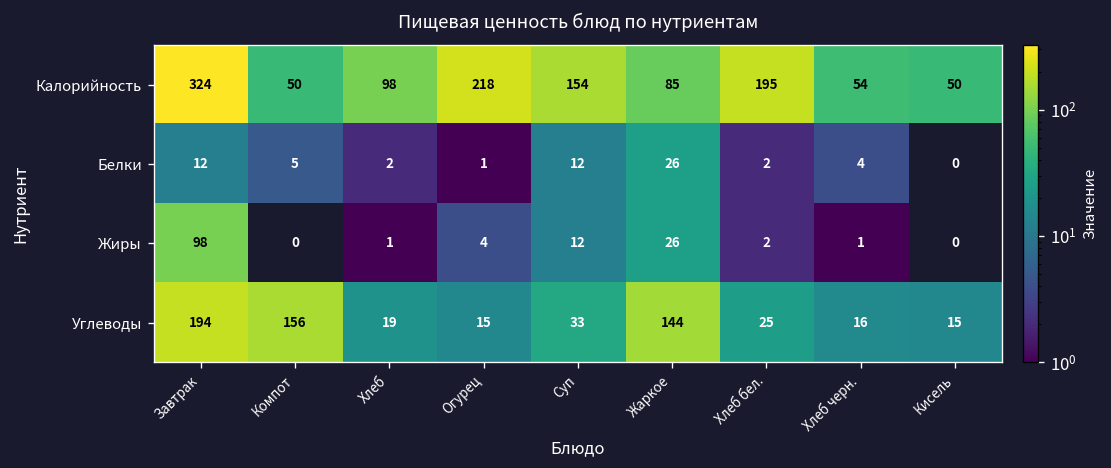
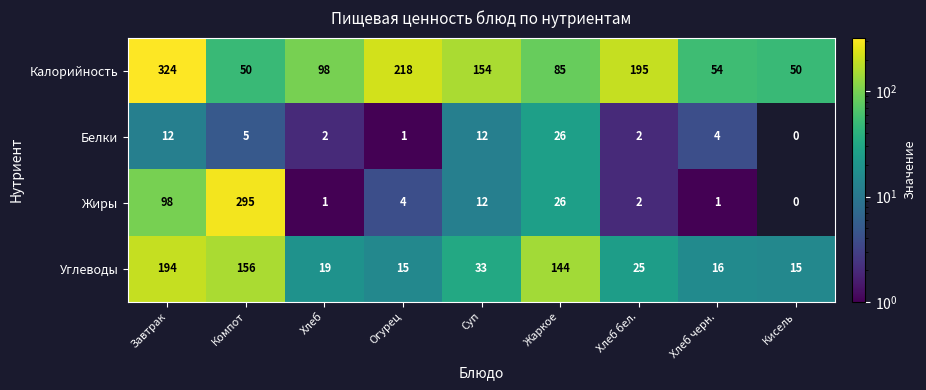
  {
    "Калорийность": {
      "Завтрак": 324,
      "Компот": 50,
      "Хлеб": 98,
      "Огурец": 218,
      "Суп": 154,
      "Жаркое": 85,
      "Хлеб бел.": 195,
      "Хлеб черн.": 54,
      "Кисель": 50
    },
    "Белки": {
      "Завтрак": 12,
      "Компот": 5,
      "Хлеб": 2,
      "Огурец": 1,
      "Суп": 12,
      "Жаркое": 26,
      "Хлеб бел.": 2,
      "Хлеб черн.": 4,
      "Кисель": 0
    },
    "Жиры": {
      "Завтрак": 98,
-     "Компот": 0,
+     "Компот": 295,
      "Хлеб": 1,
      "Огурец": 4,
      "Суп": 12,
      "Жаркое": 26,
      "Хлеб бел.": 2,
      "Хлеб черн.": 1,
      "Кисель": 0
    },
    "Углеводы": {
      "Завтрак": 194,
      "Компот": 156,
      "Хлеб": 19,
      "Огурец": 15,
      "Суп": 33,
      "Жаркое": 144,
      "Хлеб бел.": 25,
      "Хлеб черн.": 16,
      "Кисель": 15
    }
  }
